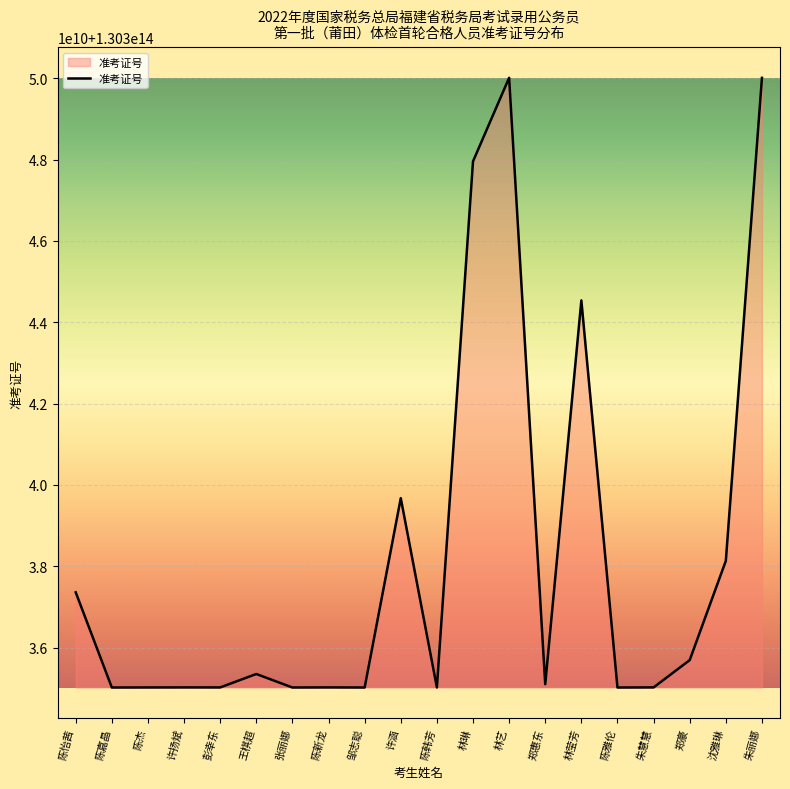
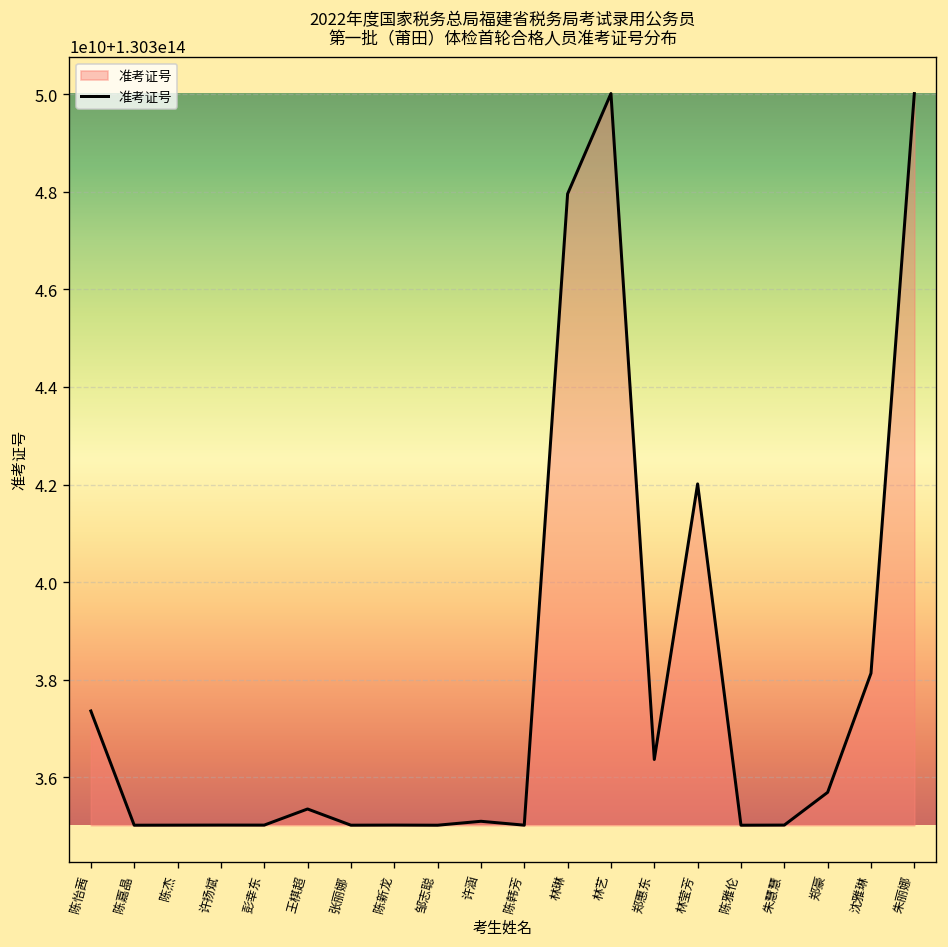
  {
    "陈怡茜": 130337400000000,
    "陈嘉晶": 130335000000000,
    "陈杰": 130335000000000,
    "许扬斌": 130335000000000,
    "彭幸东": 130335000000000,
    "王棋超": 130335400000000,
    "张丽娜": 130335000000000,
    "陈新龙": 130335000000000,
    "邹志聪": 130335000000000,
-   "许涵": 130339700000000,
+   "许涵": 130335100000000,
    "陈韩芳": 130335000000000,
    "林琳": 130348000000000,
    "林艺": 130350000000000,
-   "郑惠东": 130335100000000,
-   "林莹芳": 130344500000000,
+   "郑惠东": 130336400000000,
+   "林莹芳": 130342000000000,
    "陈雅伦": 130335000000000,
    "朱慧慧": 130335000000000,
    "郑豪": 130335700000000,
    "沈雅琳": 130338100000000,
    "朱丽娜": 130350000000000
  }
